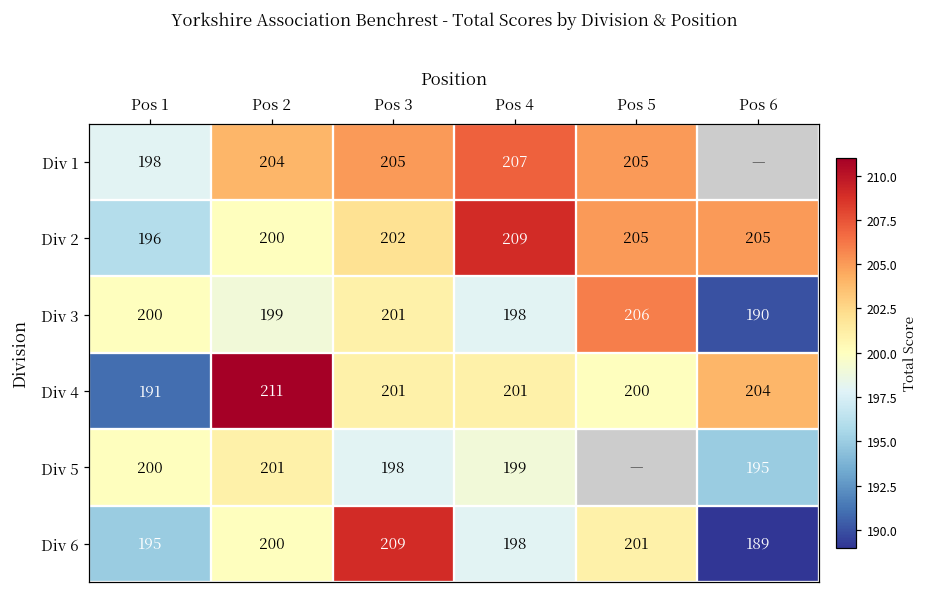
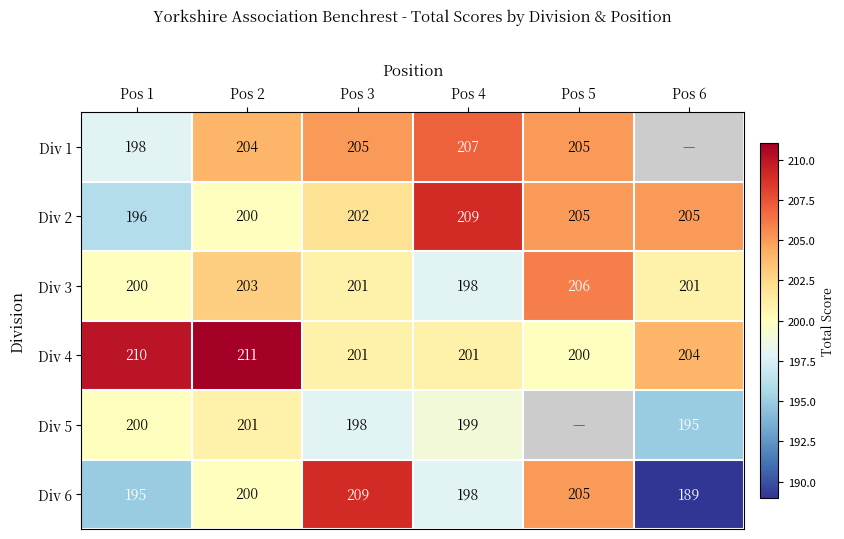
  {
    "Div 1": {
      "Pos 1": 198,
      "Pos 2": 204,
      "Pos 3": 205,
      "Pos 4": 207,
      "Pos 5": 205
    },
    "Div 2": {
      "Pos 1": 196,
      "Pos 2": 200,
      "Pos 3": 202,
      "Pos 4": 209,
      "Pos 5": 205,
      "Pos 6": 205
    },
    "Div 3": {
      "Pos 1": 200,
-     "Pos 2": 199,
+     "Pos 2": 203,
      "Pos 3": 201,
      "Pos 4": 198,
      "Pos 5": 206,
-     "Pos 6": 190
+     "Pos 6": 201
    },
    "Div 4": {
-     "Pos 1": 191,
+     "Pos 1": 210,
      "Pos 2": 211,
      "Pos 3": 201,
      "Pos 4": 201,
      "Pos 5": 200,
      "Pos 6": 204
    },
    "Div 5": {
      "Pos 1": 200,
      "Pos 2": 201,
      "Pos 3": 198,
      "Pos 4": 199,
      "Pos 6": 195
    },
    "Div 6": {
      "Pos 1": 195,
      "Pos 2": 200,
      "Pos 3": 209,
      "Pos 4": 198,
-     "Pos 5": 201,
+     "Pos 5": 205,
      "Pos 6": 189
    }
  }
